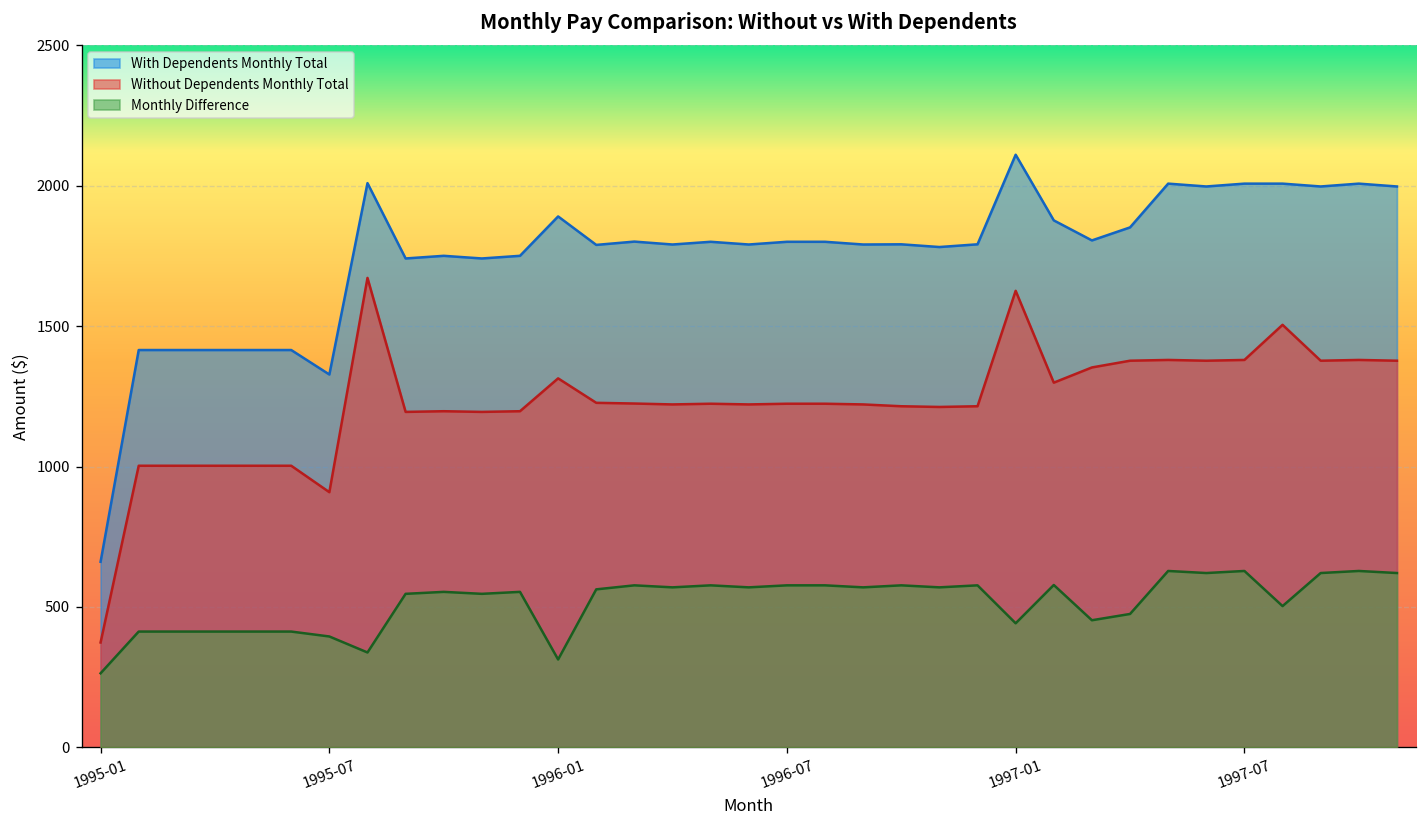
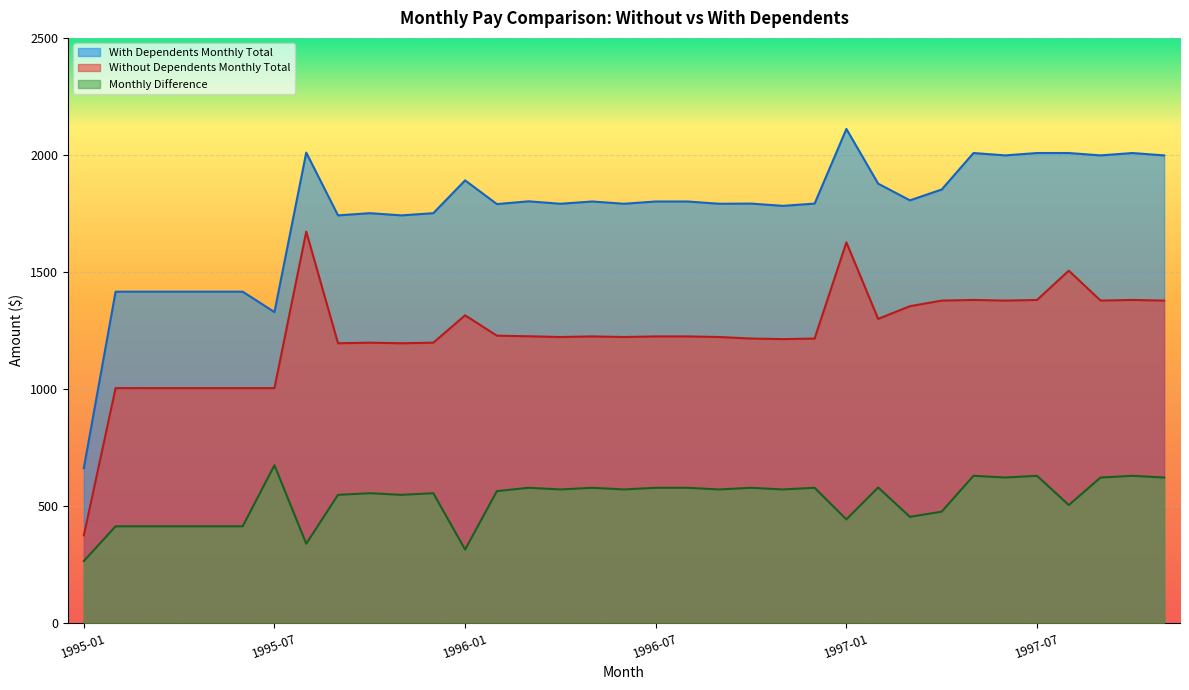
  {
    "With Dependents Monthly Total": {
      "1995-01": 660,
      "1995-07": 1330,
      "1996-01": 1890,
      "1996-07": 1800,
      "1997-01": 2110,
      "1997-07": 2010
    },
    "Without Dependents Monthly Total": {
      "1995-01": 370,
-     "1995-07": 910,
+     "1995-07": 1000,
      "1996-01": 1310,
      "1996-07": 1220,
      "1997-01": 1630,
      "1997-07": 1380
    },
    "Monthly Difference": {
      "1995-01": 260,
-     "1995-07": 390,
+     "1995-07": 670,
      "1996-01": 310,
      "1996-07": 580,
      "1997-01": 440,
      "1997-07": 630
    }
  }
